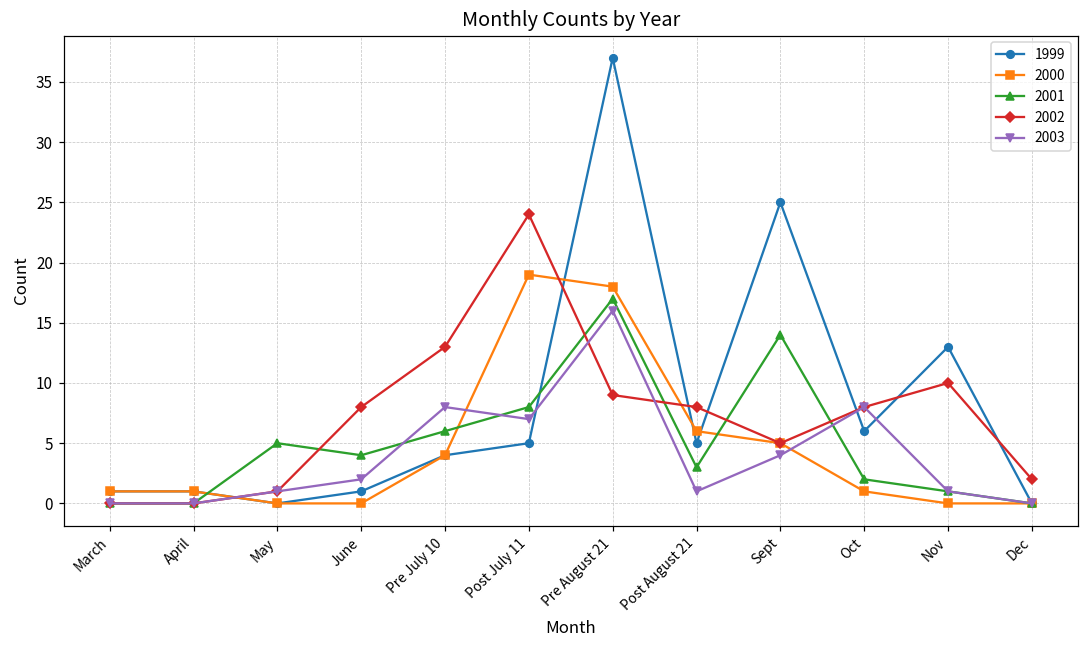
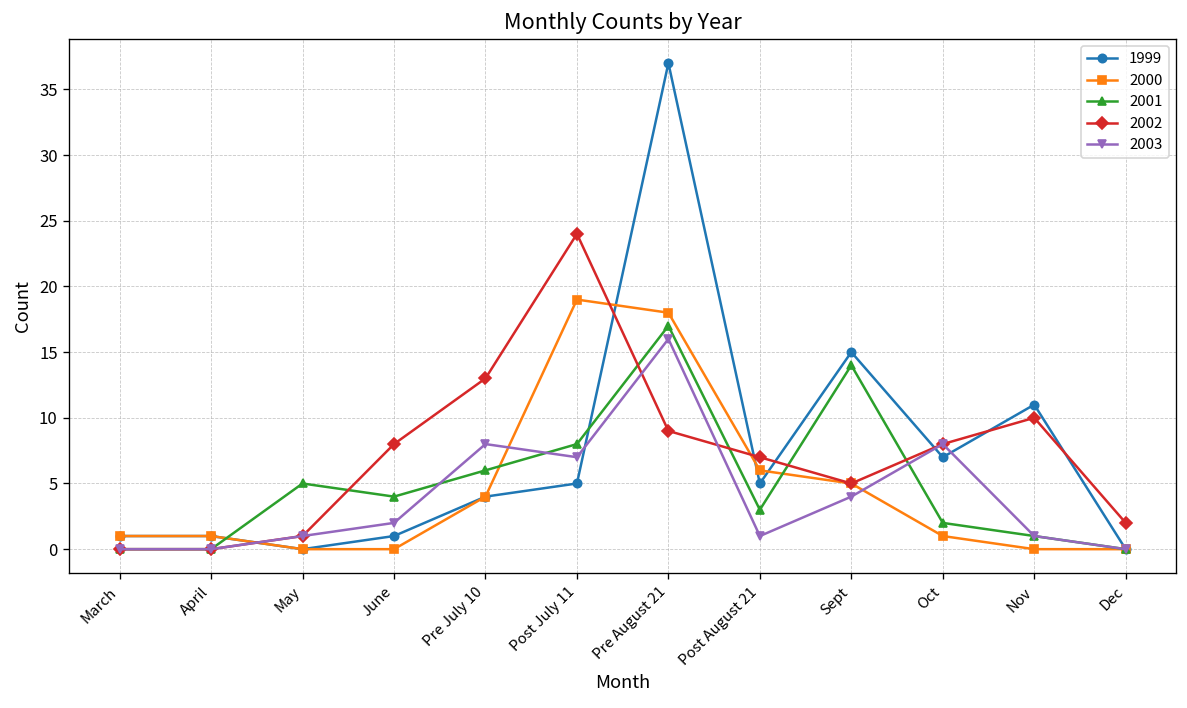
  {
    "1999": {
      "June": 1,
      "Post July 11": 5,
      "Pre August 21": 37,
      "Post August 21": 5,
-     "Sept": 25,
-     "Oct": 6,
-     "Nov": 13
+     "Sept": 15,
+     "Oct": 7,
+     "Nov": 11
    },
    "2000": {
      "June": 0,
      "Post July 11": 19,
      "Pre August 21": 18,
      "Post August 21": 6,
      "Oct": 1,
      "Nov": 0
    },
    "2001": {
      "May": 5,
      "June": 4,
      "Pre July 10": 6,
      "Post July 11": 8,
      "Pre August 21": 17,
      "Post August 21": 3,
      "Sept": 14,
      "Oct": 2
    },
    "2002": {
      "June": 8,
      "Pre July 10": 13,
      "Post July 11": 24,
      "Pre August 21": 9,
-     "Post August 21": 8,
+     "Post August 21": 7,
      "Nov": 10,
      "Dec": 2
    },
    "2003": {
      "June": 2,
      "Pre July 10": 8,
      "Post July 11": 7,
      "Pre August 21": 16,
      "Post August 21": 1,
      "Sept": 4
    }
  }
